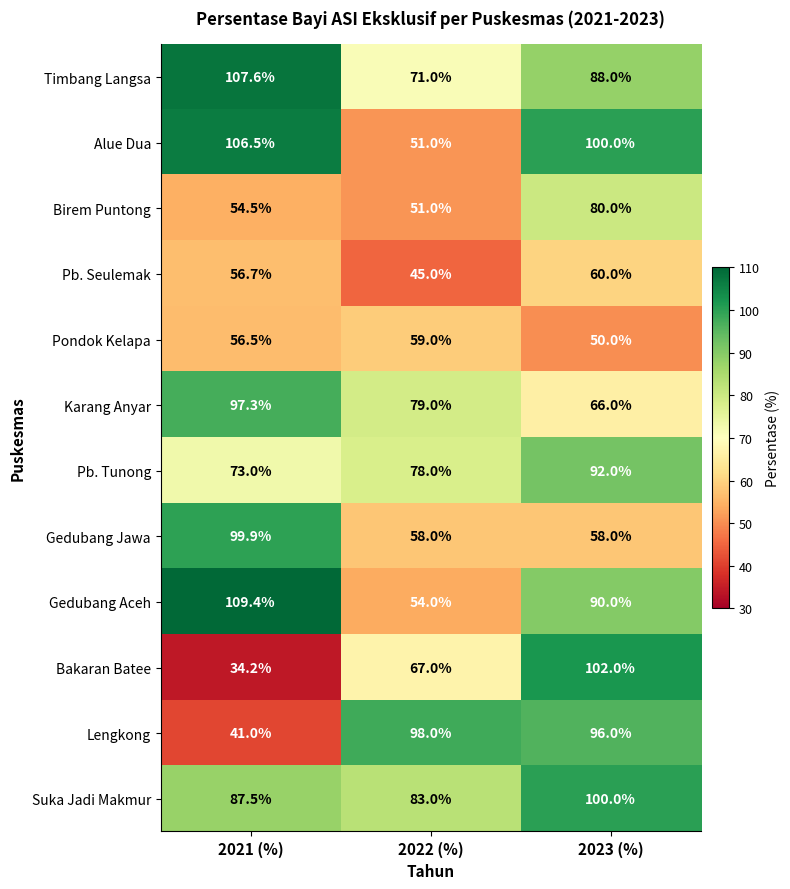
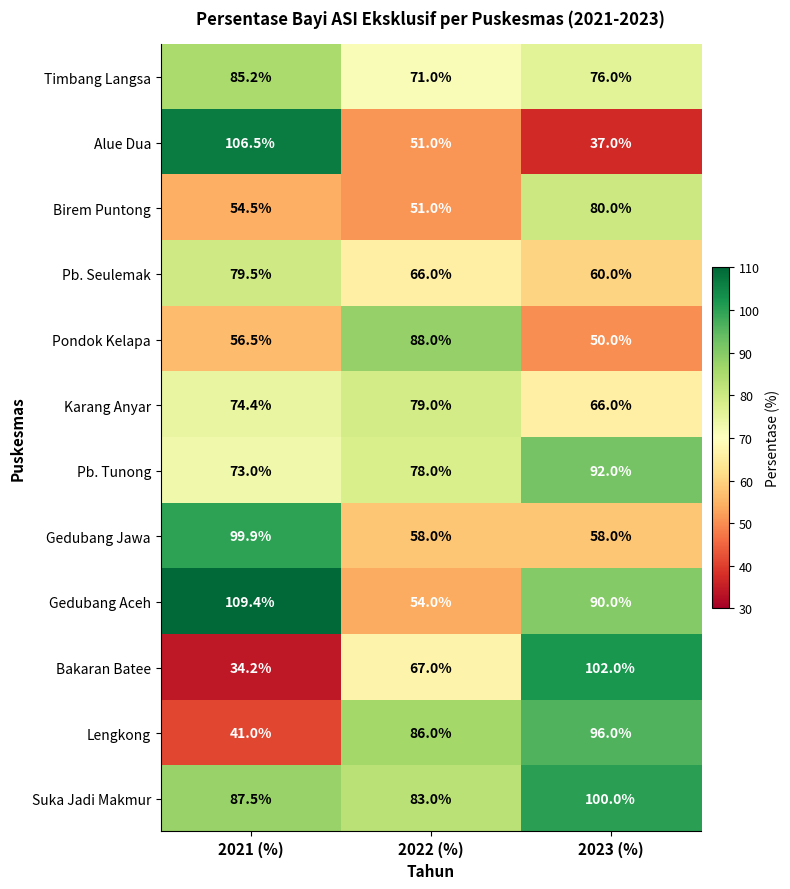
  {
    "Timbang Langsa": {
-     "2021 (%)": "107.6%",
+     "2021 (%)": "85.2%",
      "2022 (%)": "71.0%",
-     "2023 (%)": "88.0%"
+     "2023 (%)": "76.0%"
    },
    "Alue Dua": {
      "2021 (%)": "106.5%",
      "2022 (%)": "51.0%",
-     "2023 (%)": "100.0%"
+     "2023 (%)": "37.0%"
    },
    "Birem Puntong": {
      "2021 (%)": "54.5%",
      "2022 (%)": "51.0%",
      "2023 (%)": "80.0%"
    },
    "Pb. Seulemak": {
-     "2021 (%)": "56.7%",
-     "2022 (%)": "45.0%",
+     "2021 (%)": "79.5%",
+     "2022 (%)": "66.0%",
      "2023 (%)": "60.0%"
    },
    "Pondok Kelapa": {
      "2021 (%)": "56.5%",
-     "2022 (%)": "59.0%",
+     "2022 (%)": "88.0%",
      "2023 (%)": "50.0%"
    },
    "Karang Anyar": {
-     "2021 (%)": "97.3%",
+     "2021 (%)": "74.4%",
      "2022 (%)": "79.0%",
      "2023 (%)": "66.0%"
    },
    "Pb. Tunong": {
      "2021 (%)": "73.0%",
      "2022 (%)": "78.0%",
      "2023 (%)": "92.0%"
    },
    "Gedubang Jawa": {
      "2021 (%)": "99.9%",
      "2022 (%)": "58.0%",
      "2023 (%)": "58.0%"
    },
    "Gedubang Aceh": {
      "2021 (%)": "109.4%",
      "2022 (%)": "54.0%",
      "2023 (%)": "90.0%"
    },
    "Bakaran Batee": {
      "2021 (%)": "34.2%",
      "2022 (%)": "67.0%",
      "2023 (%)": "102.0%"
    },
    "Lengkong": {
      "2021 (%)": "41.0%",
-     "2022 (%)": "98.0%",
+     "2022 (%)": "86.0%",
      "2023 (%)": "96.0%"
    },
    "Suka Jadi Makmur": {
      "2021 (%)": "87.5%",
      "2022 (%)": "83.0%",
      "2023 (%)": "100.0%"
    }
  }
